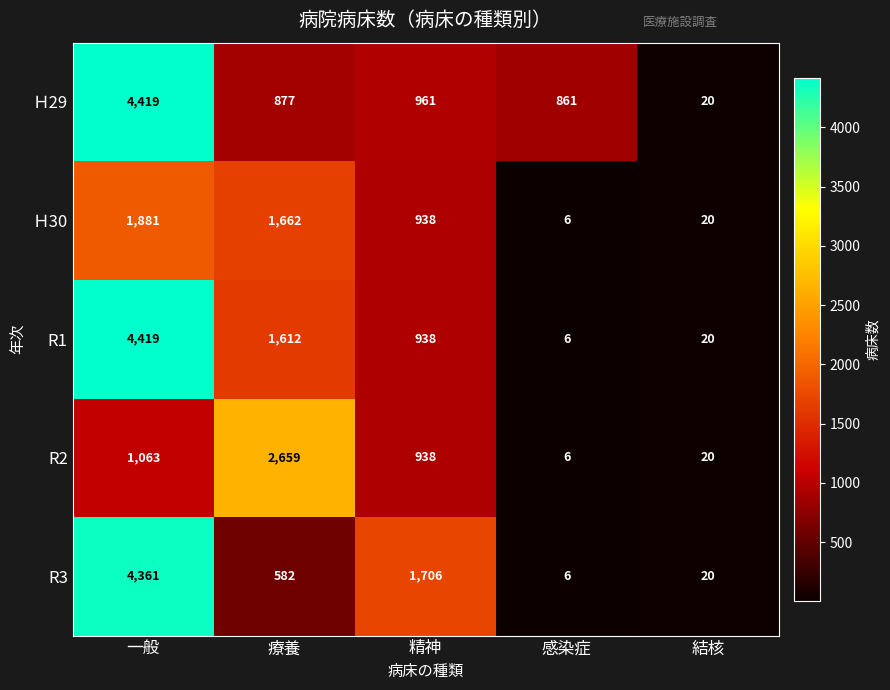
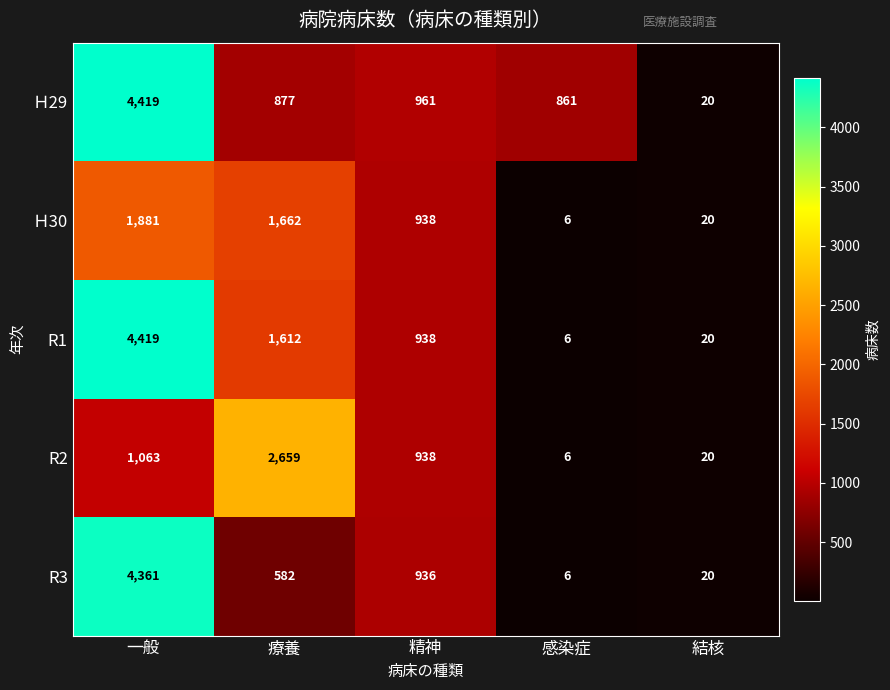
  {
    "Ｈ29": {
      "一般": "4,419",
      "療養": "877",
      "精神": "961",
      "感染症": "861",
      "結核": "20"
    },
    "Ｈ30": {
      "一般": "1,881",
      "療養": "1,662",
      "精神": "938",
      "感染症": "6",
      "結核": "20"
    },
    "R1": {
      "一般": "4,419",
      "療養": "1,612",
      "精神": "938",
      "感染症": "6",
      "結核": "20"
    },
    "R2": {
      "一般": "1,063",
      "療養": "2,659",
      "精神": "938",
      "感染症": "6",
      "結核": "20"
    },
    "R3": {
      "一般": "4,361",
      "療養": "582",
-     "精神": "1,706",
+     "精神": "936",
      "感染症": "6",
      "結核": "20"
    }
  }
